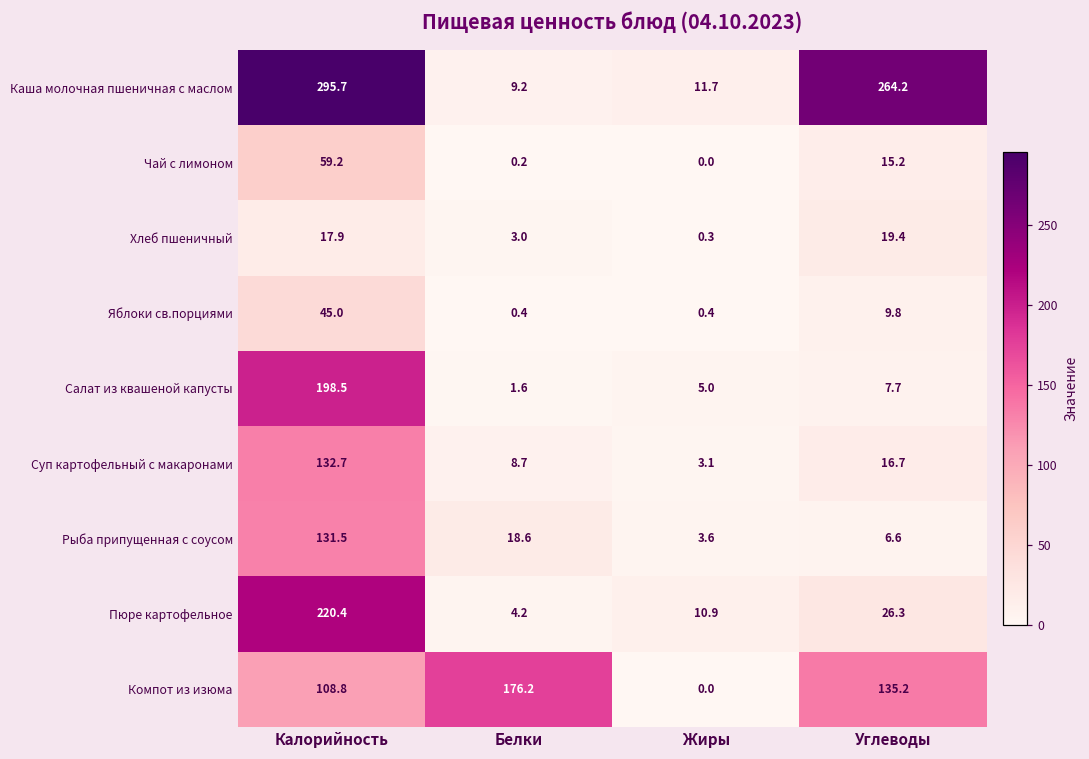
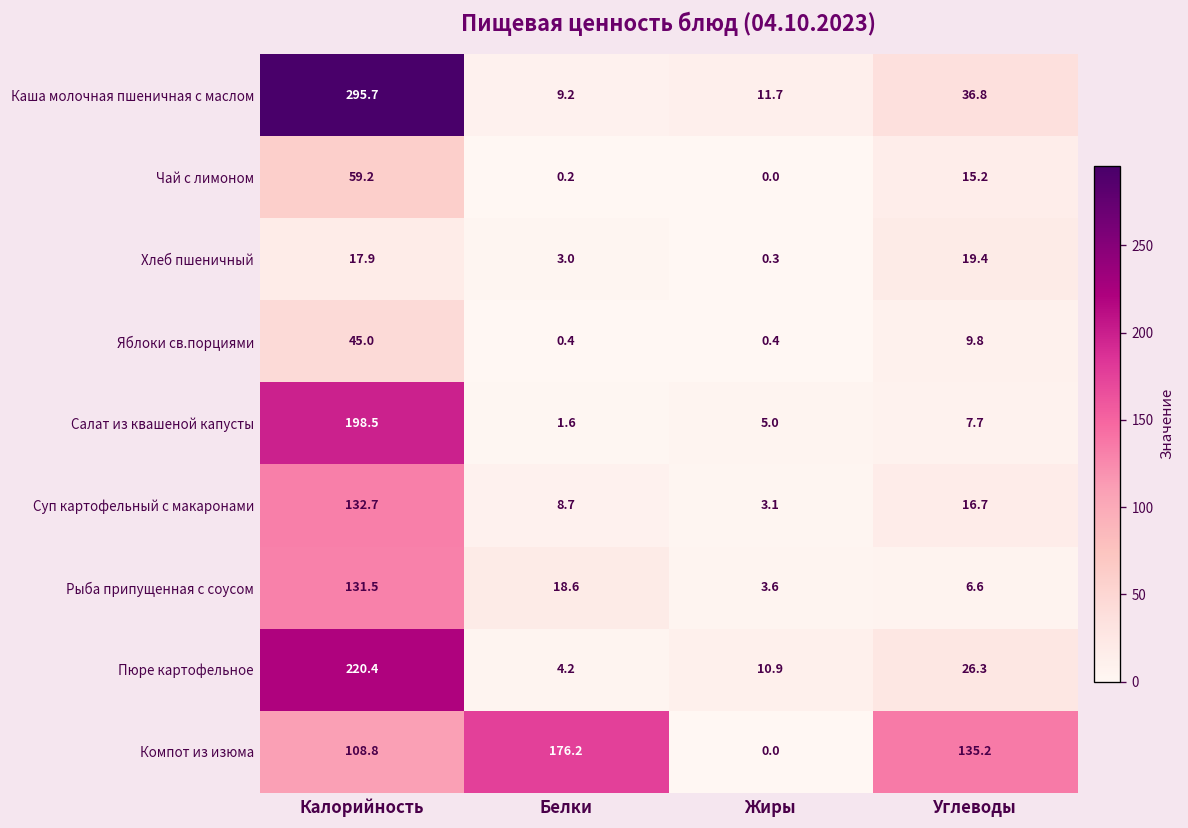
  {
    "Каша молочная пшеничная с маслом": {
      "Калорийность": 295.7,
      "Белки": 9.2,
      "Жиры": 11.7,
-     "Углеводы": 264.2
+     "Углеводы": 36.8
    },
    "Чай с лимоном": {
      "Калорийность": 59.2,
      "Белки": 0.2,
      "Жиры": 0.0,
      "Углеводы": 15.2
    },
    "Хлеб пшеничный": {
      "Калорийность": 17.9,
      "Белки": 3.0,
      "Жиры": 0.3,
      "Углеводы": 19.4
    },
    "Яблоки св.порциями": {
      "Калорийность": 45.0,
      "Белки": 0.4,
      "Жиры": 0.4,
      "Углеводы": 9.8
    },
    "Салат из квашеной капусты": {
      "Калорийность": 198.5,
      "Белки": 1.6,
      "Жиры": 5.0,
      "Углеводы": 7.7
    },
    "Суп картофельный с макаронами": {
      "Калорийность": 132.7,
      "Белки": 8.7,
      "Жиры": 3.1,
      "Углеводы": 16.7
    },
    "Рыба припущенная с соусом": {
      "Калорийность": 131.5,
      "Белки": 18.6,
      "Жиры": 3.6,
      "Углеводы": 6.6
    },
    "Пюре картофельное": {
      "Калорийность": 220.4,
      "Белки": 4.2,
      "Жиры": 10.9,
      "Углеводы": 26.3
    },
    "Компот из изюма": {
      "Калорийность": 108.8,
      "Белки": 176.2,
      "Жиры": 0.0,
      "Углеводы": 135.2
    }
  }
